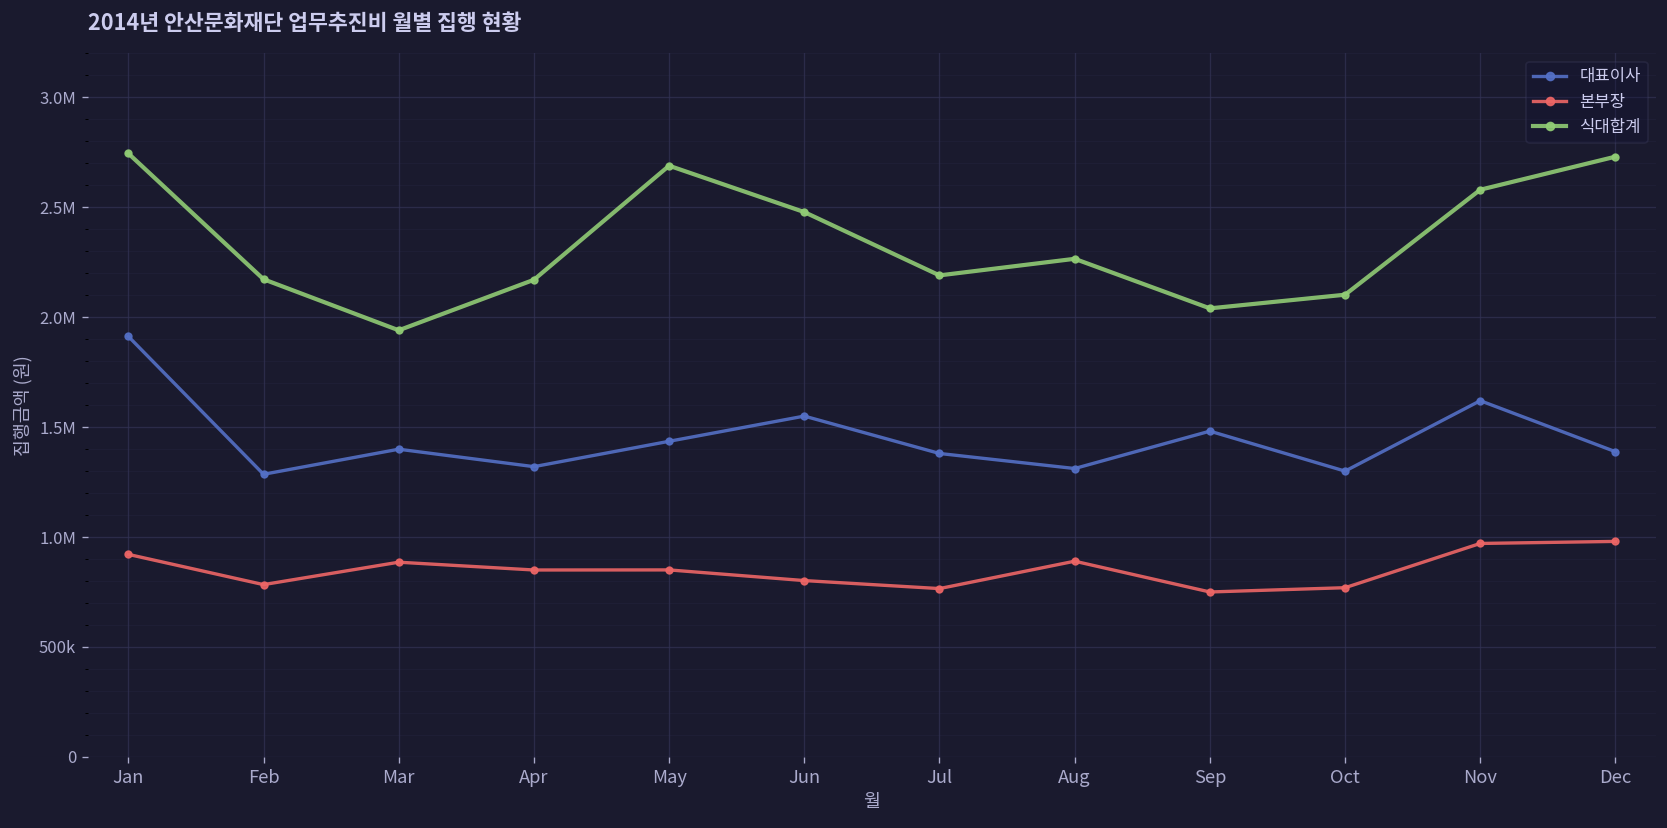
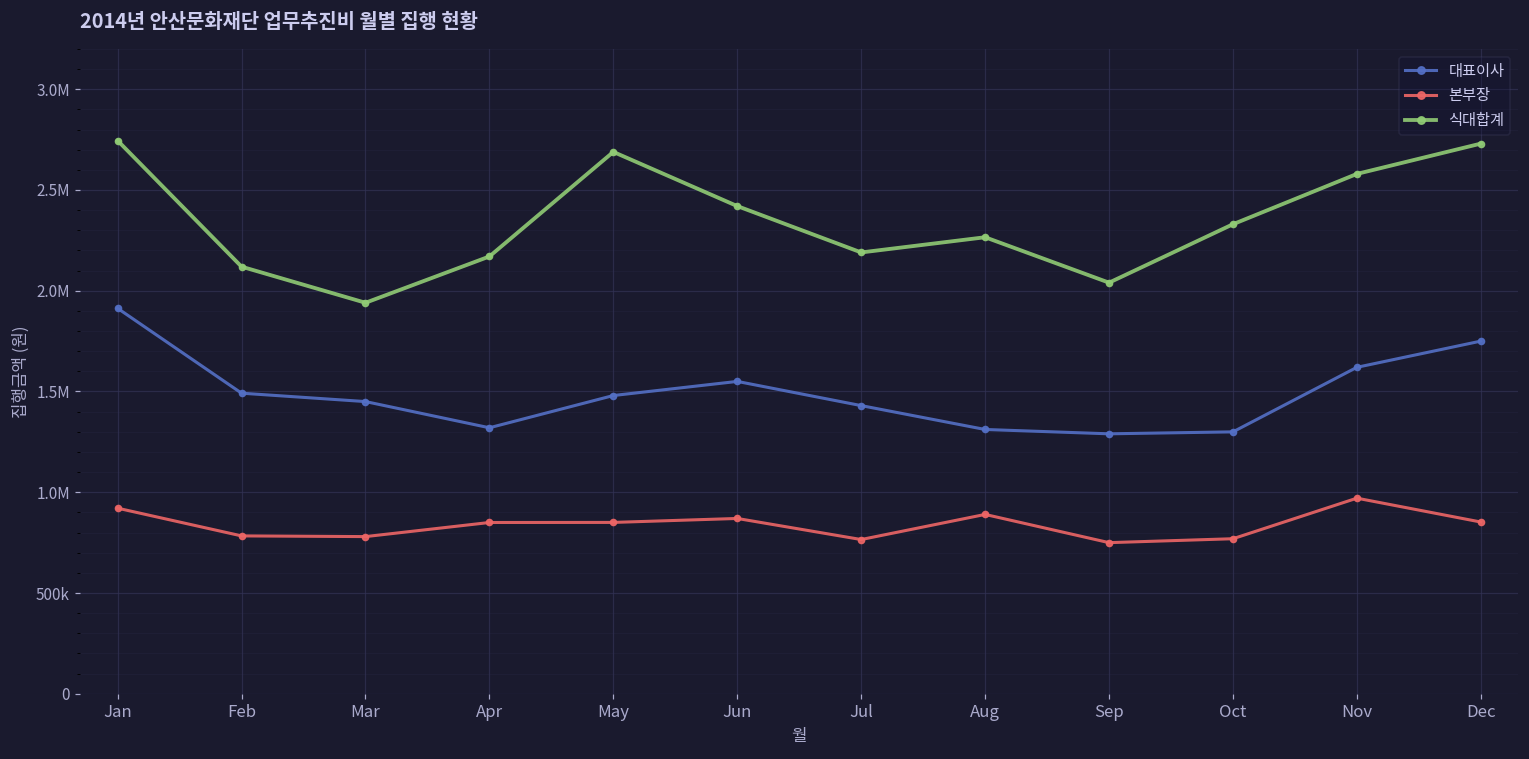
  {
    "대표이사": {
      "Jan": 1910000,
-     "Feb": 1290000,
-     "Mar": 1400000,
+     "Feb": 1490000,
+     "Mar": 1450000,
      "Apr": 1320000,
-     "May": 1440000,
+     "May": 1480000,
      "Jun": 1550000,
-     "Jul": 1380000,
+     "Jul": 1430000,
      "Aug": 1310000,
-     "Sep": 1480000,
+     "Sep": 1290000,
      "Oct": 1300000,
      "Nov": 1620000,
-     "Dec": 1390000
+     "Dec": 1750000
    },
    "본부장": {
      "Jan": 920000,
      "Feb": 780000,
-     "Mar": 890000,
+     "Mar": 780000,
      "Apr": 850000,
      "May": 850000,
-     "Jun": 800000,
+     "Jun": 870000,
      "Jul": 770000,
      "Aug": 890000,
      "Sep": 750000,
      "Oct": 770000,
      "Nov": 970000,
-     "Dec": 980000
+     "Dec": 850000
    },
    "식대합계": {
      "Jan": 2740000,
-     "Feb": 2170000,
+     "Feb": 2120000,
      "Mar": 1940000,
      "Apr": 2170000,
      "May": 2690000,
-     "Jun": 2480000,
+     "Jun": 2420000,
      "Jul": 2190000,
      "Aug": 2270000,
      "Sep": 2040000,
-     "Oct": 2100000,
+     "Oct": 2330000,
      "Nov": 2580000,
      "Dec": 2730000
    }
  }
